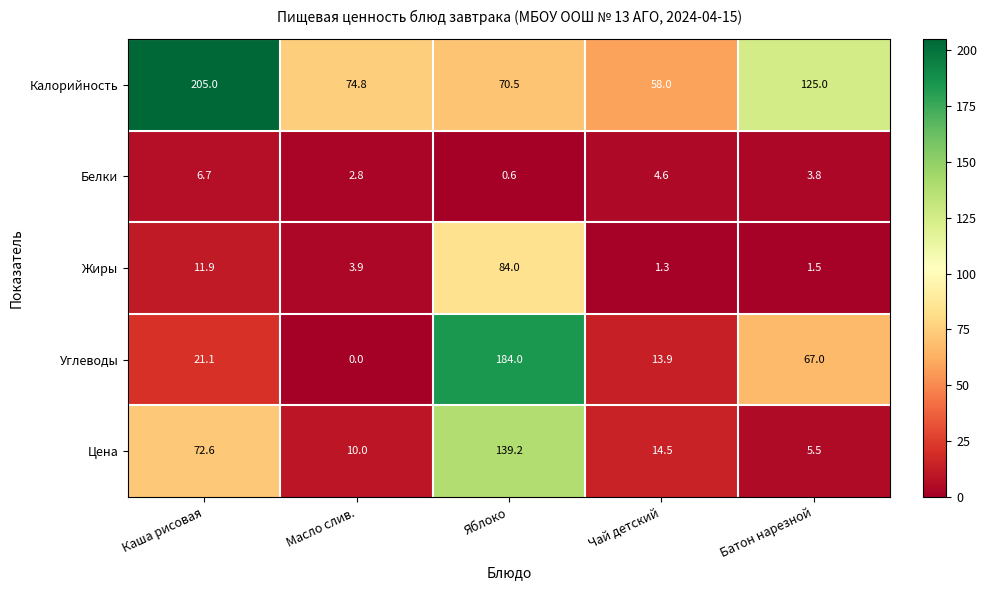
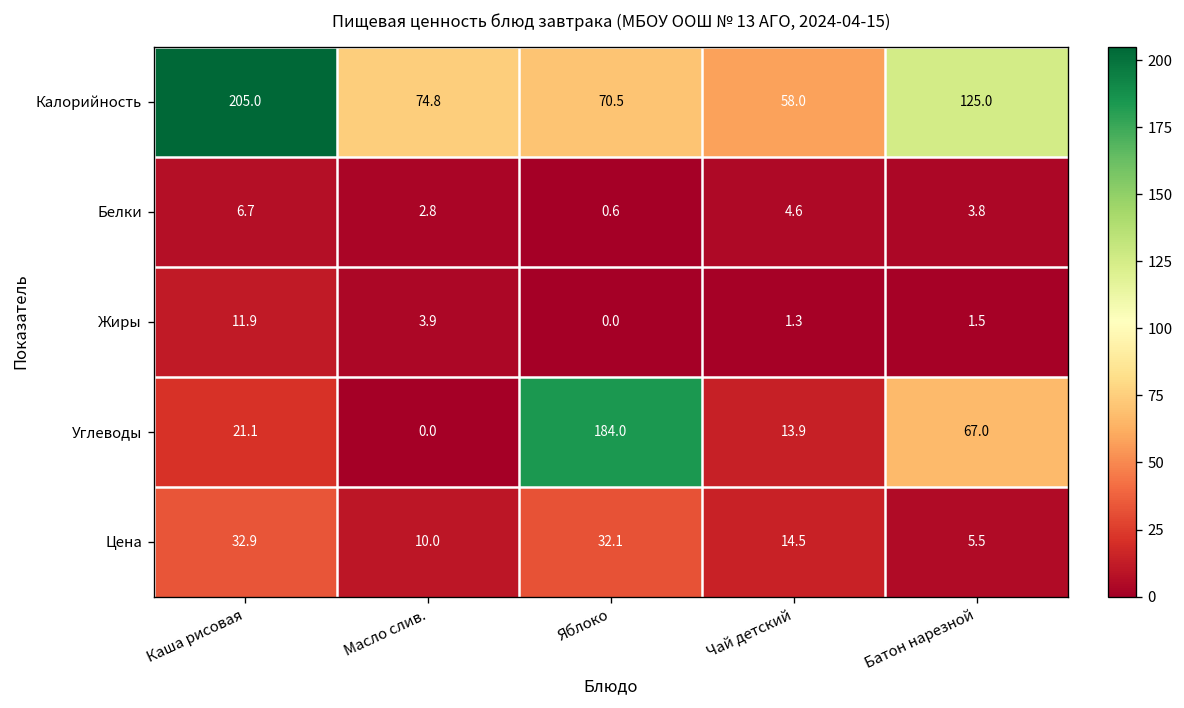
  {
    "Калорийность": {
      "Каша рисовая": 205.0,
      "Масло слив.": 74.8,
      "Яблоко": 70.5,
      "Чай детский": 58.0,
      "Батон нарезной": 125.0
    },
    "Белки": {
      "Каша рисовая": 6.7,
      "Масло слив.": 2.8,
      "Яблоко": 0.6,
      "Чай детский": 4.6,
      "Батон нарезной": 3.8
    },
    "Жиры": {
      "Каша рисовая": 11.9,
      "Масло слив.": 3.9,
-     "Яблоко": 84.0,
+     "Яблоко": 0.0,
      "Чай детский": 1.3,
      "Батон нарезной": 1.5
    },
    "Углеводы": {
      "Каша рисовая": 21.1,
      "Масло слив.": 0.0,
      "Яблоко": 184.0,
      "Чай детский": 13.9,
      "Батон нарезной": 67.0
    },
    "Цена": {
-     "Каша рисовая": 72.6,
+     "Каша рисовая": 32.9,
      "Масло слив.": 10.0,
-     "Яблоко": 139.2,
+     "Яблоко": 32.1,
      "Чай детский": 14.5,
      "Батон нарезной": 5.5
    }
  }
